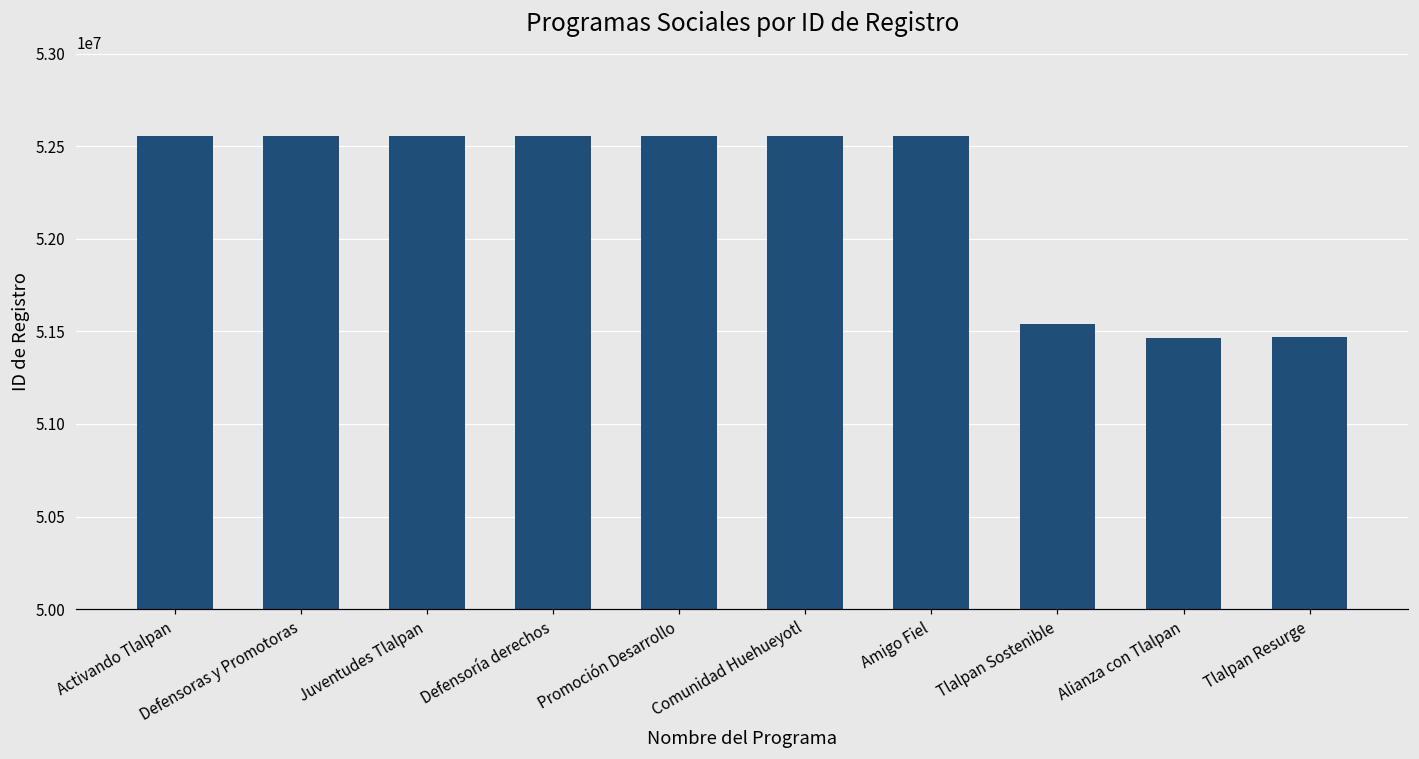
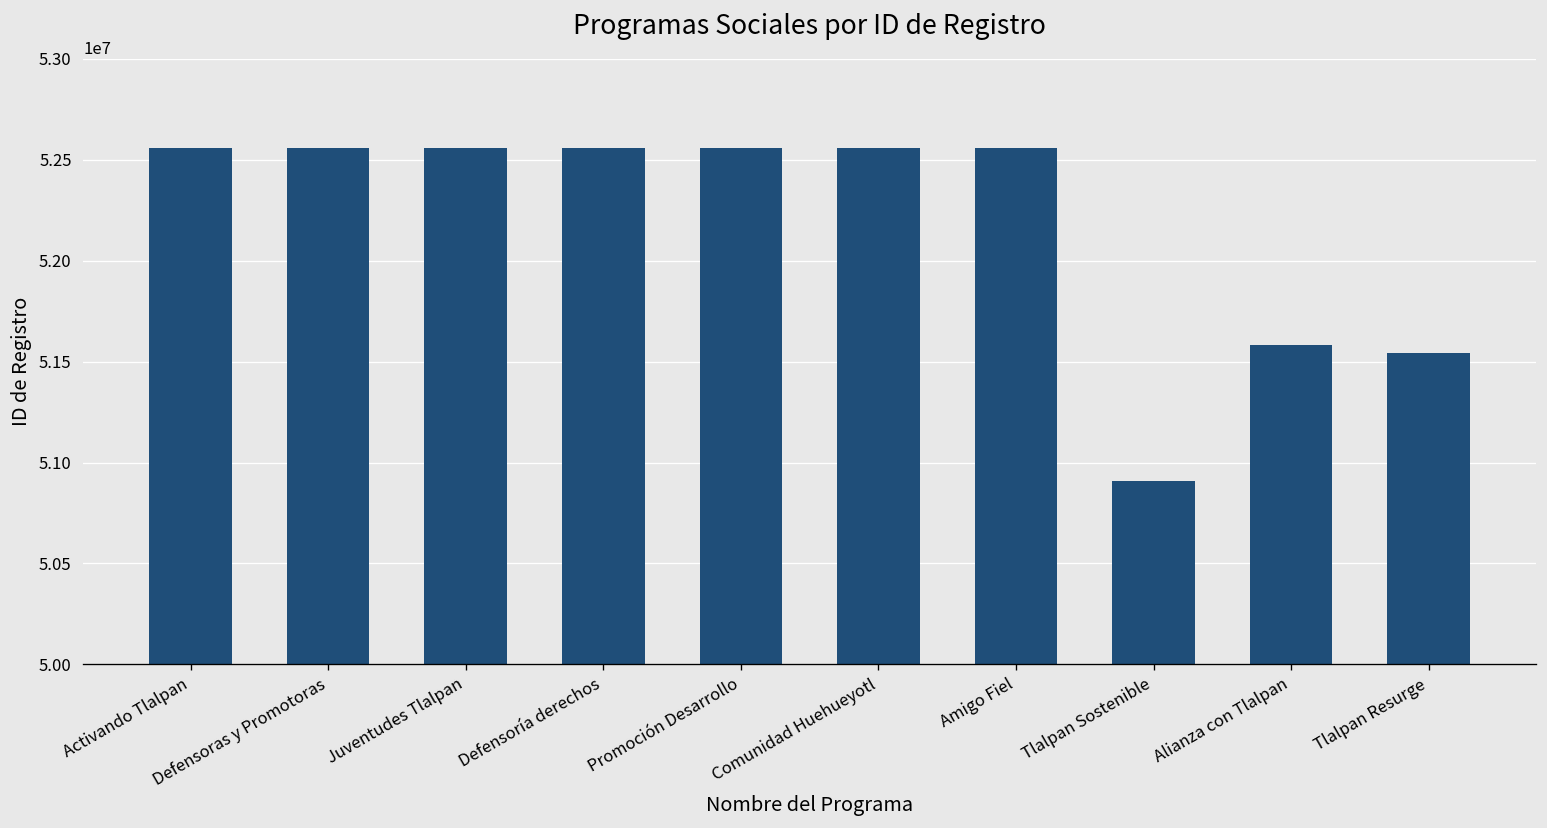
  {
    "Activando Tlalpan": 52560000,
    "Defensoras y Promotoras": 52560000,
    "Juventudes Tlalpan": 52560000,
    "Defensoría derechos": 52560000,
    "Promoción Desarrollo": 52560000,
    "Comunidad Huehueyotl": 52560000,
    "Amigo Fiel": 52560000,
-   "Tlalpan Sostenible": 51540000,
-   "Alianza con Tlalpan": 51470000,
-   "Tlalpan Resurge": 51470000
+   "Tlalpan Sostenible": 50910000,
+   "Alianza con Tlalpan": 51580000,
+   "Tlalpan Resurge": 51540000
  }
